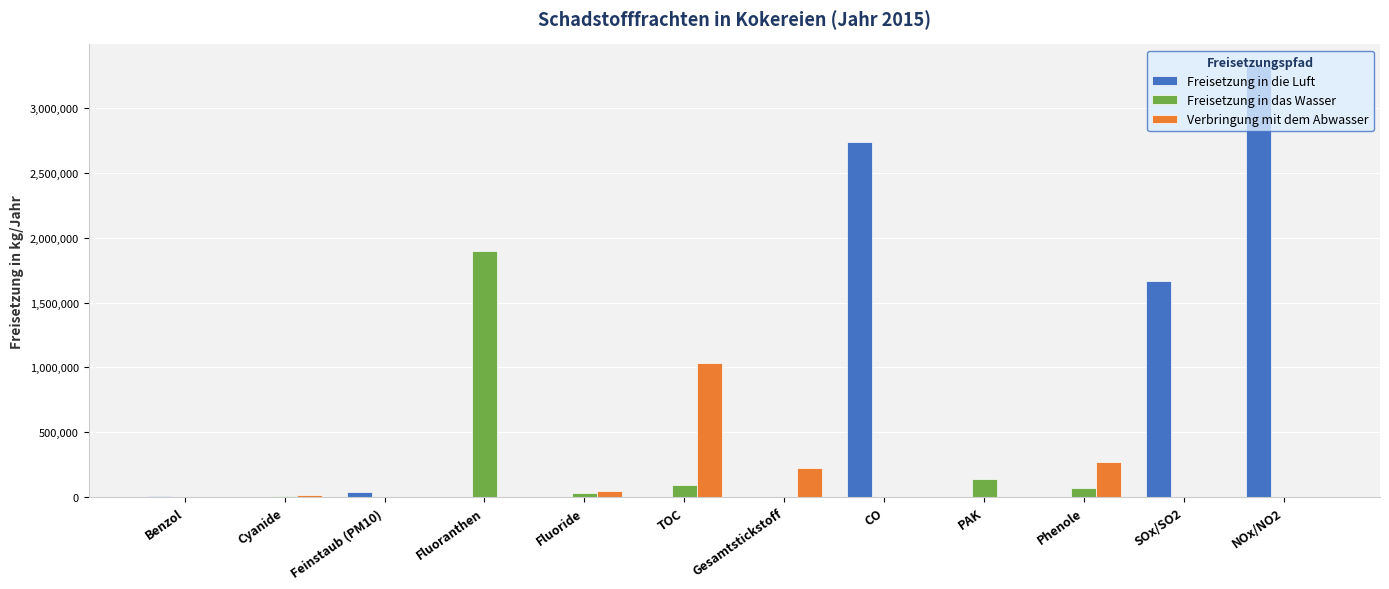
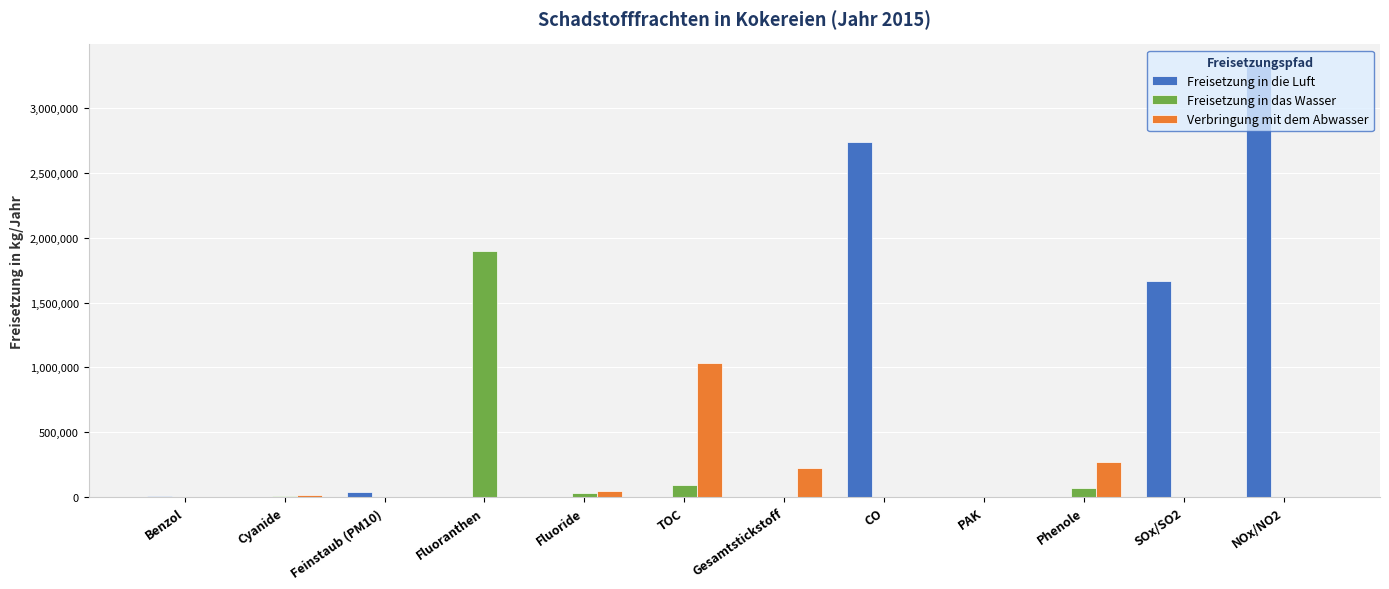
  {
    "Freisetzung in die Luft": {
      "Cyanide": "0",
      "Feinstaub (PM10)": "40,000",
      "Fluoranthen": "0",
      "Fluoride": "0",
      "TOC": "0",
      "Gesamtstickstoff": "0",
      "CO": "2,740,000",
      "Phenole": "0",
      "SOx/SO2": "1,670,000"
    },
    "Freisetzung in das Wasser": {
      "Benzol": "0",
      "Feinstaub (PM10)": "0",
      "Fluoranthen": "1,900,000",
      "Fluoride": "30,000",
      "TOC": "90,000",
      "Gesamtstickstoff": "0",
      "CO": "0",
-     "PAK": "140,000",
+     "PAK": "0",
      "Phenole": "70,000",
      "SOx/SO2": "0",
      "NOx/NO2": "0"
    },
    "Verbringung mit dem Abwasser": {
      "Benzol": "0",
      "Feinstaub (PM10)": "0",
      "Fluoride": "40,000",
      "TOC": "1,030,000",
      "Gesamtstickstoff": "230,000",
      "CO": "0",
      "Phenole": "270,000",
      "SOx/SO2": "0",
      "NOx/NO2": "0"
    }
  }
